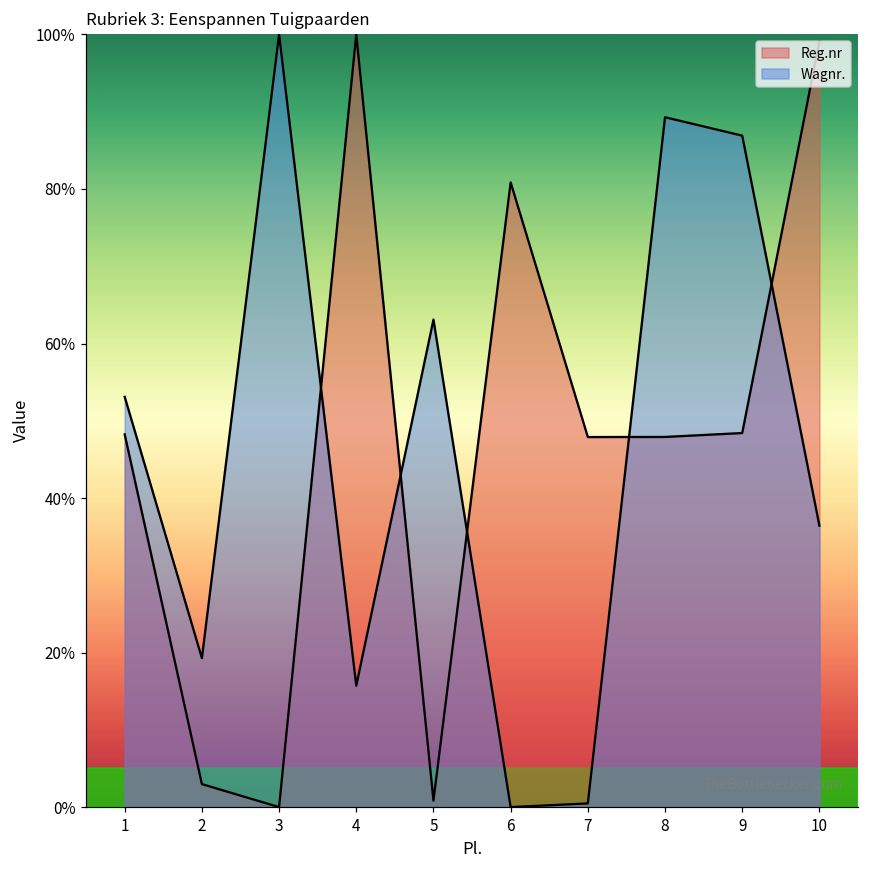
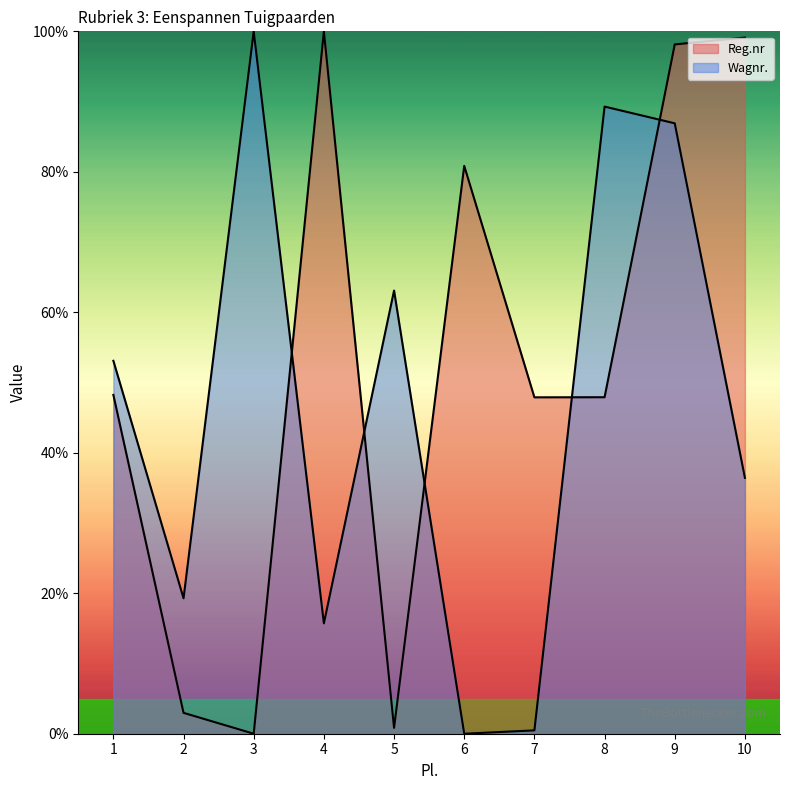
  {
    "Reg.nr": {
      "1": "48%",
      "4": "100%",
      "6": "81%",
      "7": "48%",
      "8": "48%",
-     "9": "48%"
+     "9": "98%"
    },
    "Wagnr.": {
      "1": "53%",
      "2": "19%",
      "3": "100%",
      "4": "16%",
      "5": "63%",
      "8": "89%",
      "9": "87%",
      "10": "36%"
    }
  }
